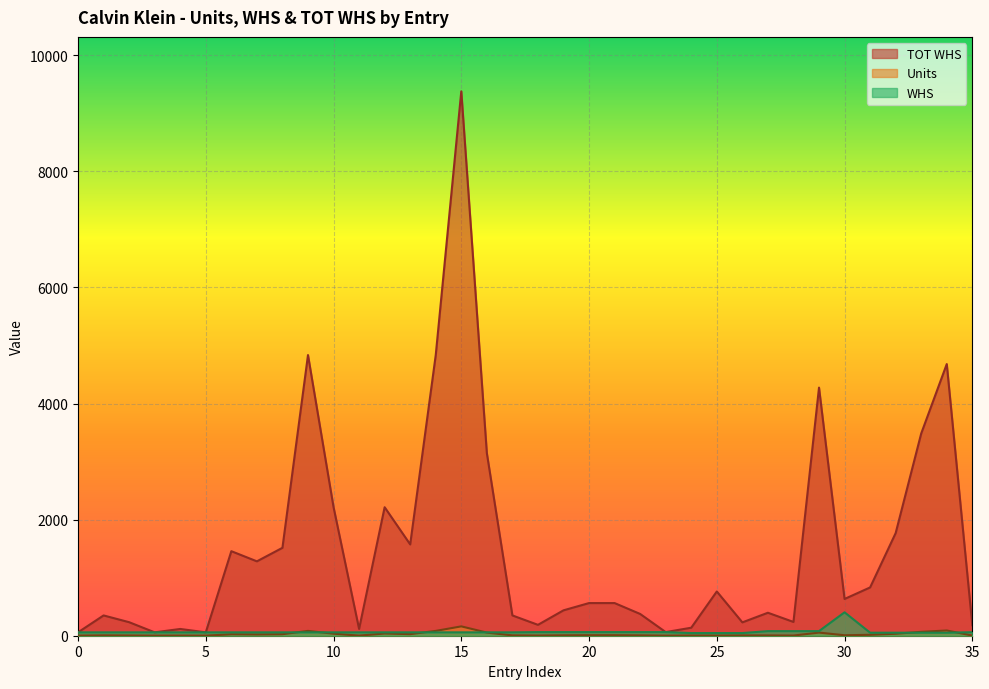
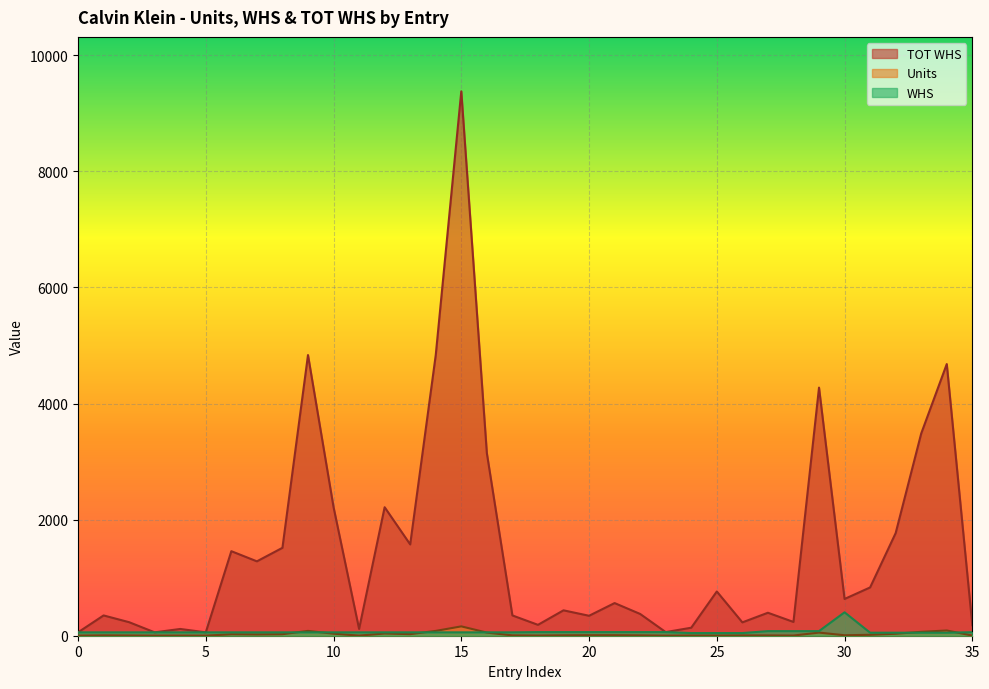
  {
    "TOT WHS": {
      "10": 2200,
      "15": 9400,
-     "20": 600,
+     "20": 300,
      "25": 800,
      "30": 600,
      "35": 200
    },
    "Units": {
      "0": 0,
      "5": 0,
      "15": 200,
      "20": 0,
      "30": 0,
      "35": 0
    },
    "WHS": {
      "15": 100,
      "20": 100,
      "30": 400,
      "35": 100
    }
  }
